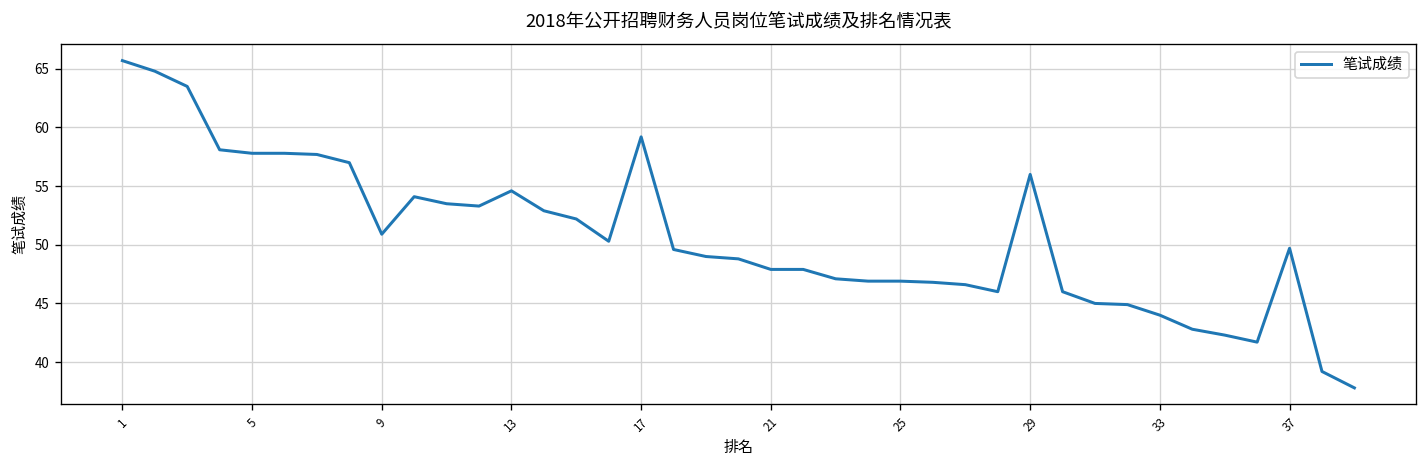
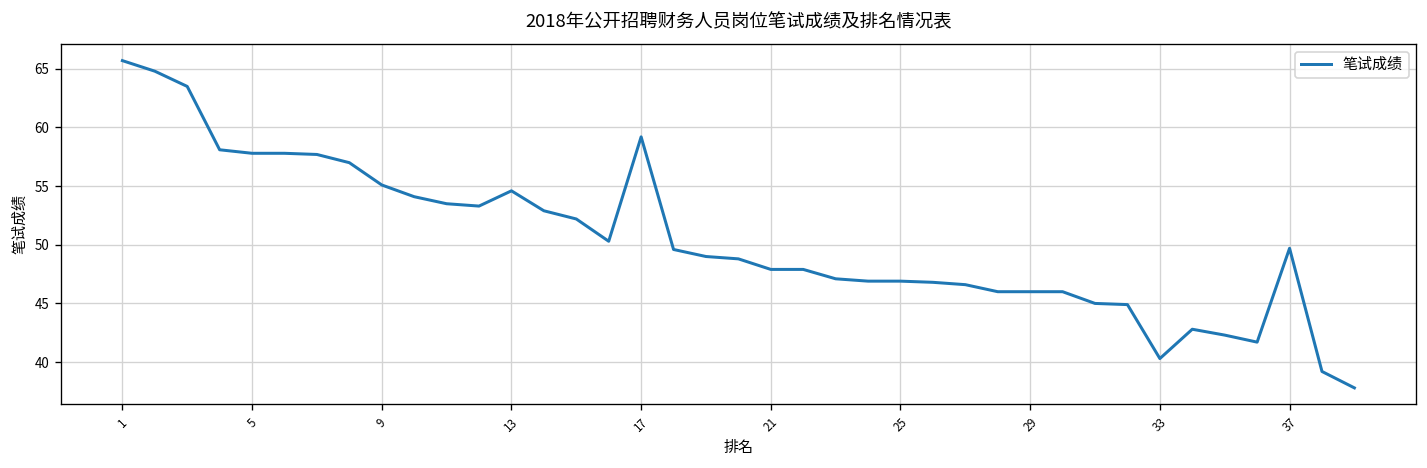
  {
    "1": 66,
    "5": 58,
-   "9": 51,
+   "9": 55,
    "13": 55,
    "17": 59,
    "21": 48,
    "25": 47,
-   "29": 56,
-   "33": 44,
+   "29": 46,
+   "33": 40,
    "37": 50
  }
